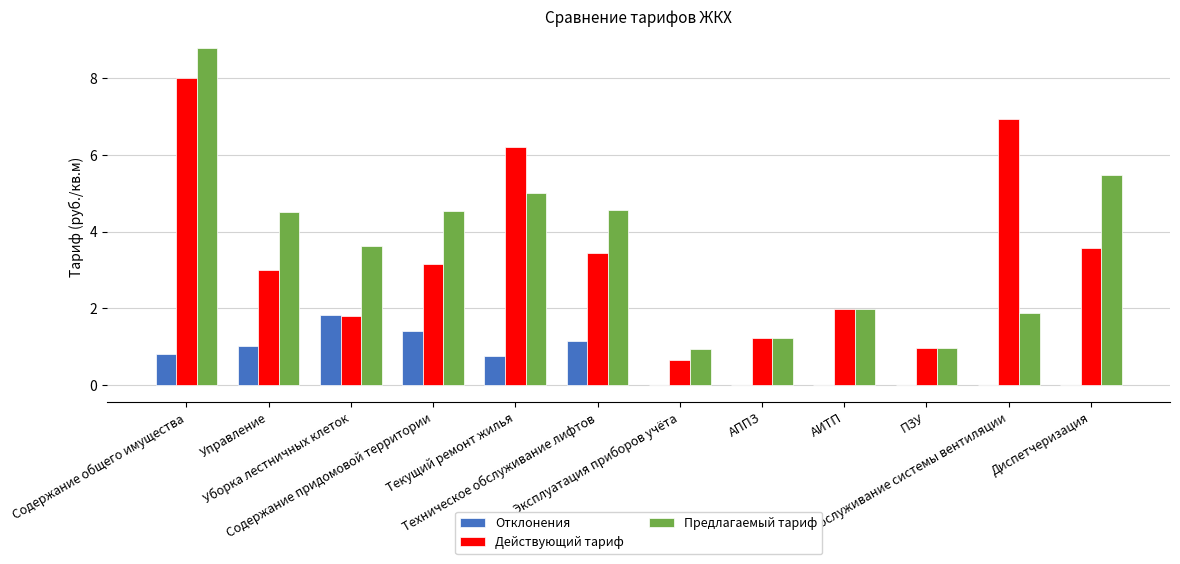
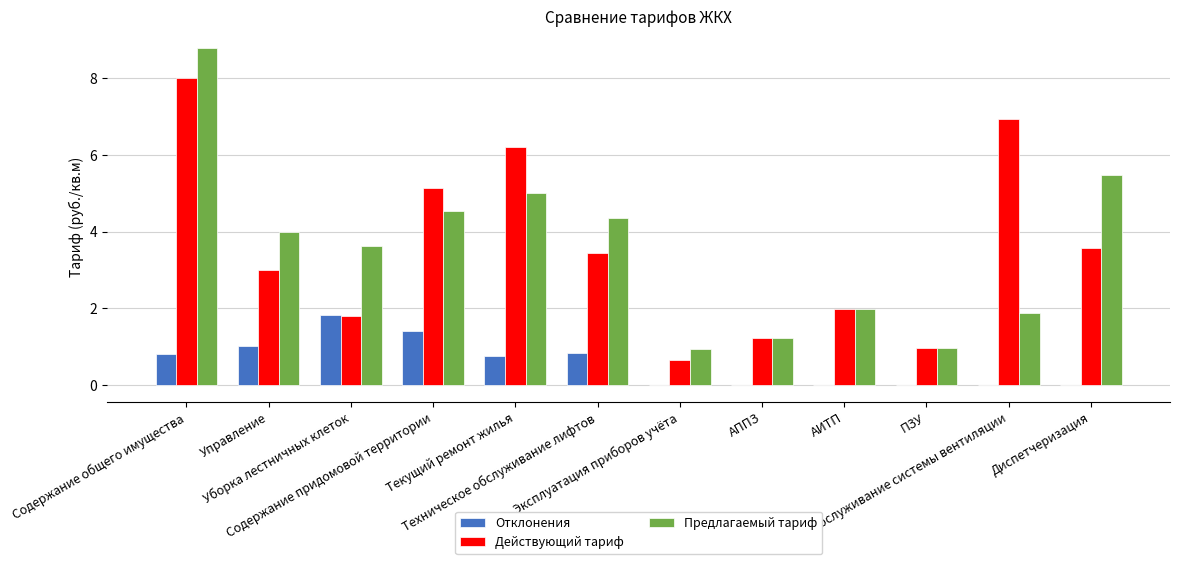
  {
    "Отклонения": {
      "Содержание общего имущества": 0.8,
      "Управление": 1.0,
      "Уборка лестничных клеток": 1.8,
      "Содержание придомовой территории": 1.4,
      "Текущий ремонт жилья": 0.8,
-     "Техническое обслуживание лифтов": 1.1,
+     "Техническое обслуживание лифтов": 0.8,
      "АППЗ": 0.0,
      "АИТП": 0.0,
      "ПЗУ": 0.0,
      "Обслуживание системы вентиляции": 0.0,
      "Диспетчеризация": 0.0
    },
    "Действующий тариф": {
      "Содержание общего имущества": 8.0,
      "Управление": 3.0,
      "Уборка лестничных клеток": 1.8,
-     "Содержание придомовой территории": 3.1,
+     "Содержание придомовой территории": 5.1,
      "Текущий ремонт жилья": 6.2,
      "Техническое обслуживание лифтов": 3.4,
      "Эксплуатация приборов учёта": 0.6,
      "АППЗ": 1.2,
      "АИТП": 2.0,
      "ПЗУ": 1.0,
      "Обслуживание системы вентиляции": 7.0,
      "Диспетчеризация": 3.6
    },
    "Предлагаемый тариф": {
      "Содержание общего имущества": 8.8,
-     "Управление": 4.5,
+     "Управление": 4.0,
      "Уборка лестничных клеток": 3.6,
      "Содержание придомовой территории": 4.5,
      "Текущий ремонт жилья": 5.0,
-     "Техническое обслуживание лифтов": 4.6,
+     "Техническое обслуживание лифтов": 4.4,
      "Эксплуатация приборов учёта": 0.9,
      "АППЗ": 1.2,
      "АИТП": 2.0,
      "ПЗУ": 1.0,
      "Обслуживание системы вентиляции": 1.9,
      "Диспетчеризация": 5.5
    }
  }
